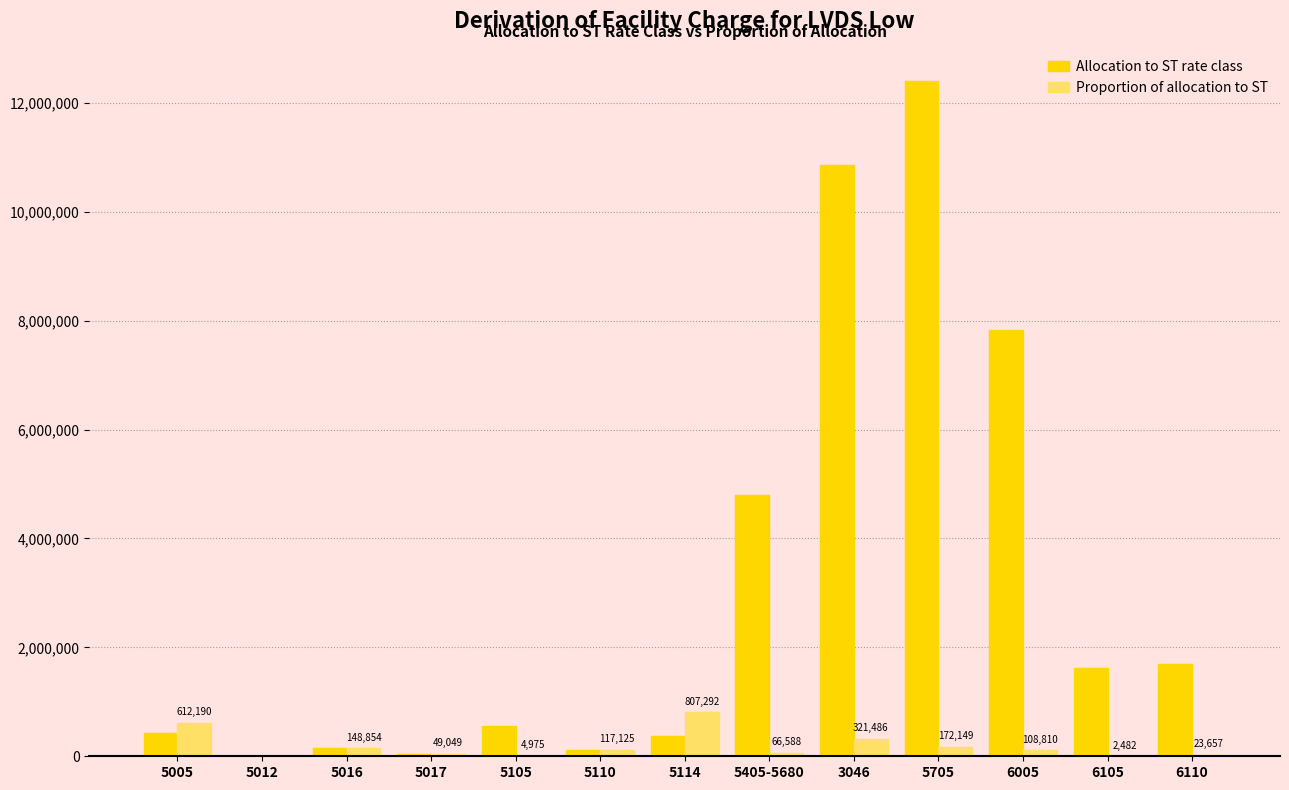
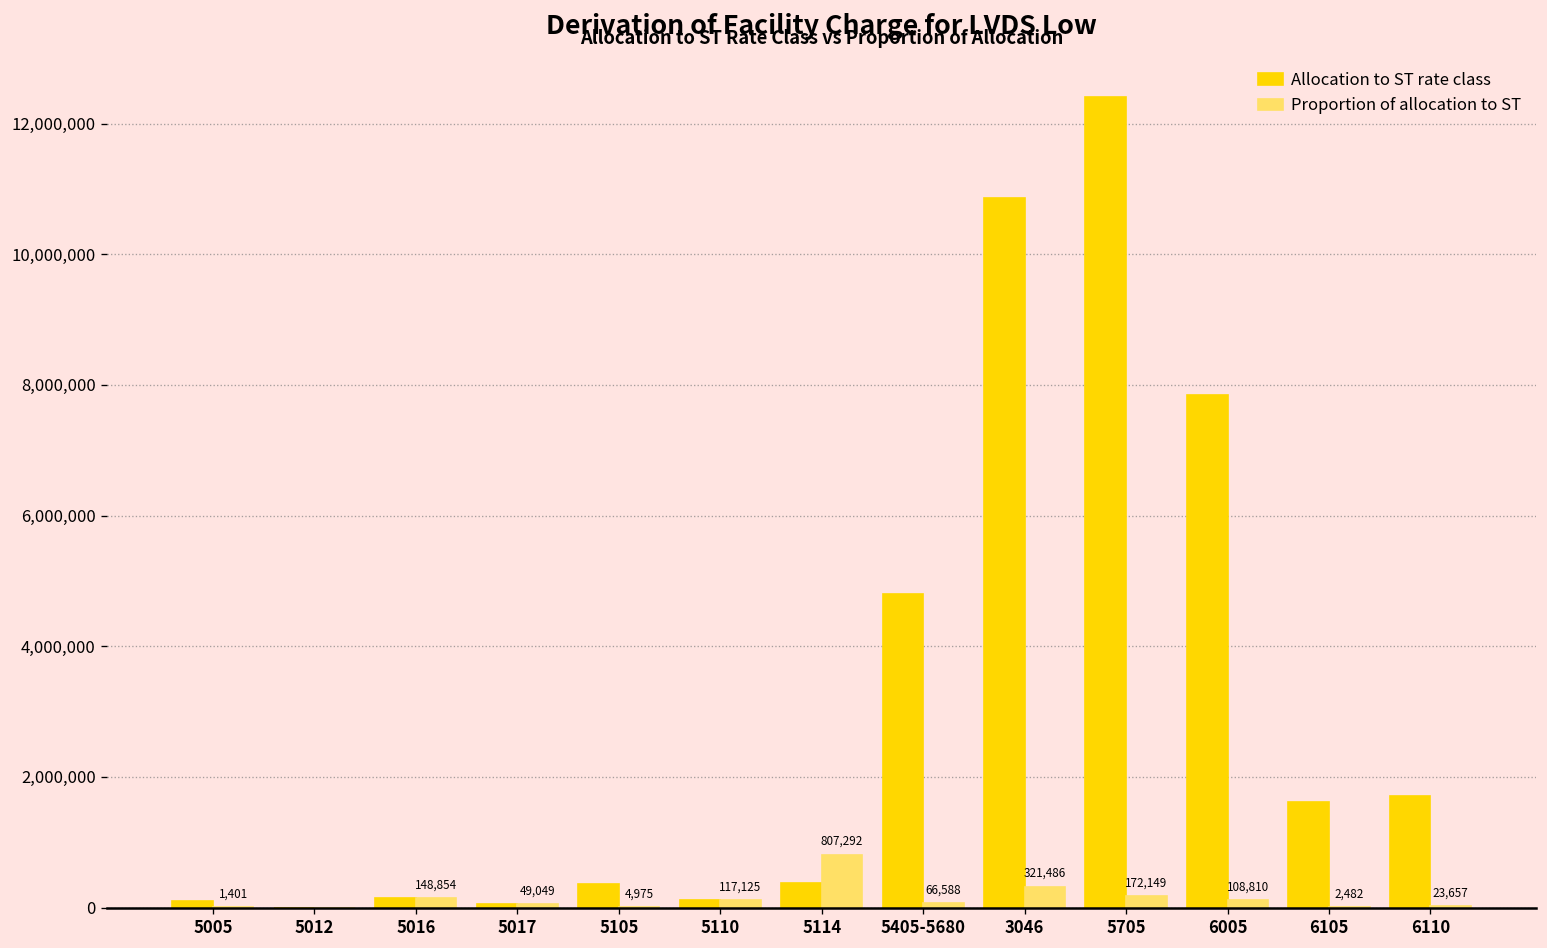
  {
    "Allocation to ST rate class": {
-     "5005": "400,000",
+     "5005": "100,000",
      "5012": "0",
-     "5105": "600,000",
+     "5105": "400,000",
      "5114": "400,000",
      "5405-5680": "4,800,000",
      "3046": "10,900,000",
      "5705": "12,400,000",
      "6005": "7,800,000",
      "6105": "1,600,000",
      "6110": "1,700,000"
    },
    "Proportion of allocation to ST": {
-     "5005": "612,190",
+     "5005": "1,401",
      "5016": "148,854",
      "5017": "49,049",
      "5105": "4,975",
      "5110": "117,125",
      "5114": "807,292",
      "5405-5680": "66,588",
      "3046": "321,486",
      "5705": "172,149",
      "6005": "108,810",
      "6105": "2,482",
      "6110": "23,657"
    }
  }
